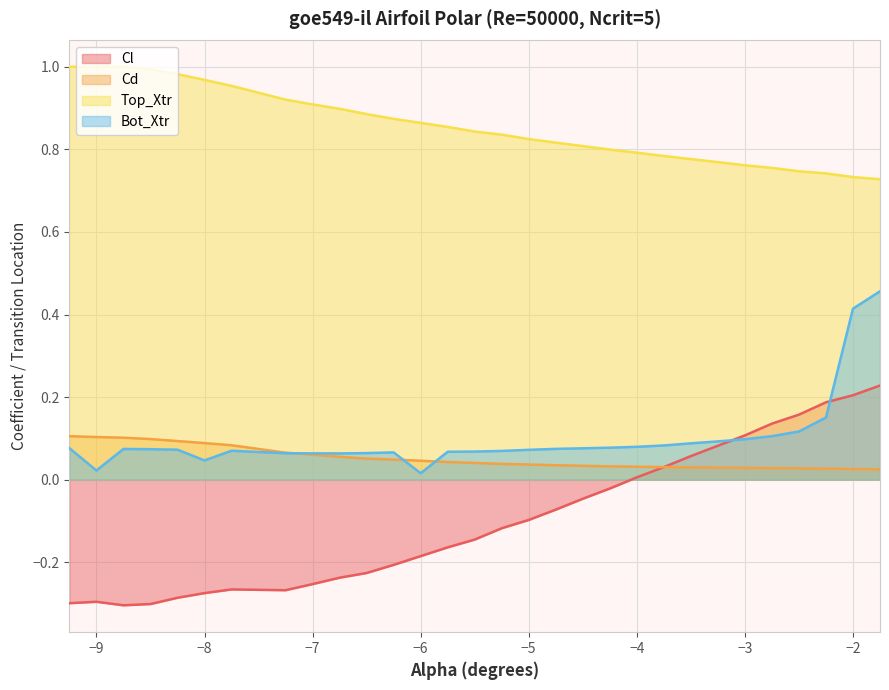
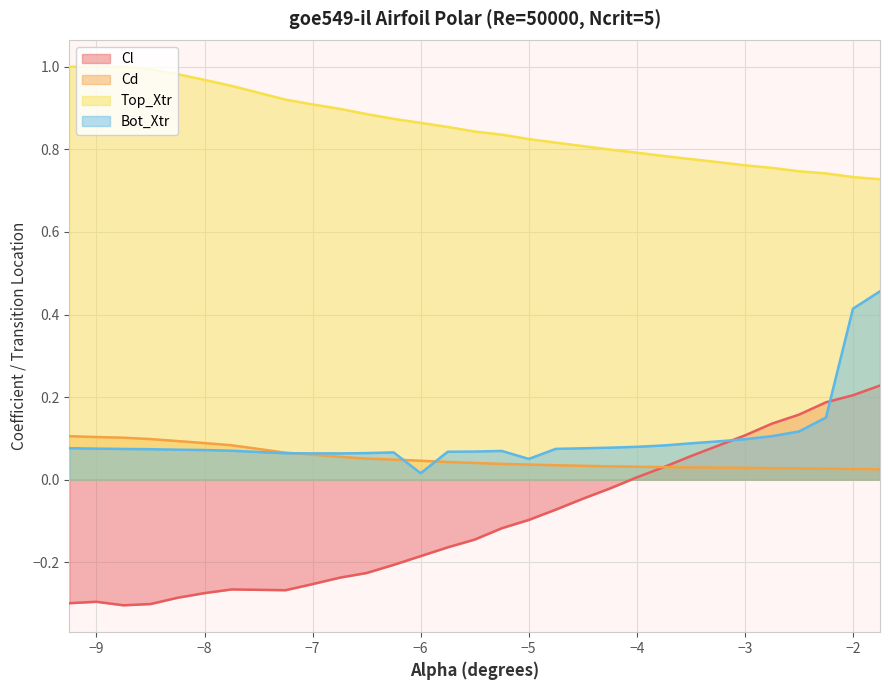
  {
    "Bot_Xtr": {
-     "−9": 0.02,
-     "−8": 0.05,
+     "−9": 0.08,
+     "−8": 0.07,
      "−6": 0.02,
-     "−5": 0.07,
+     "−5": 0.05,
      "−4": 0.08,
      "−3": 0.10,
      "−2": 0.41
    }
  }
